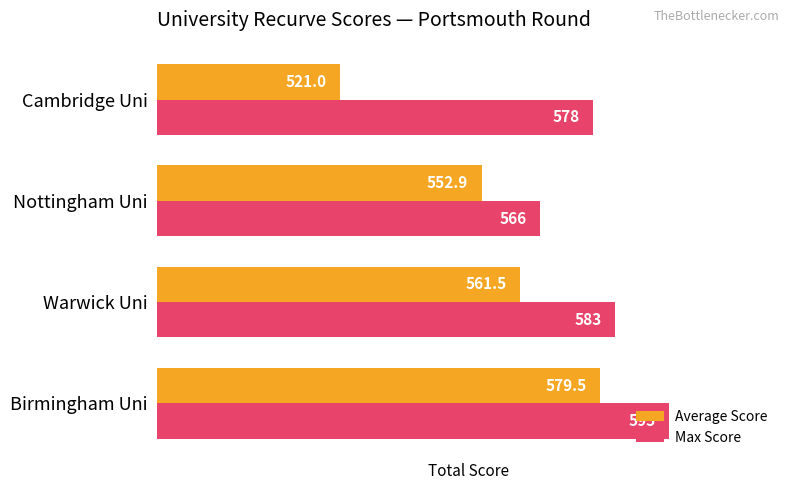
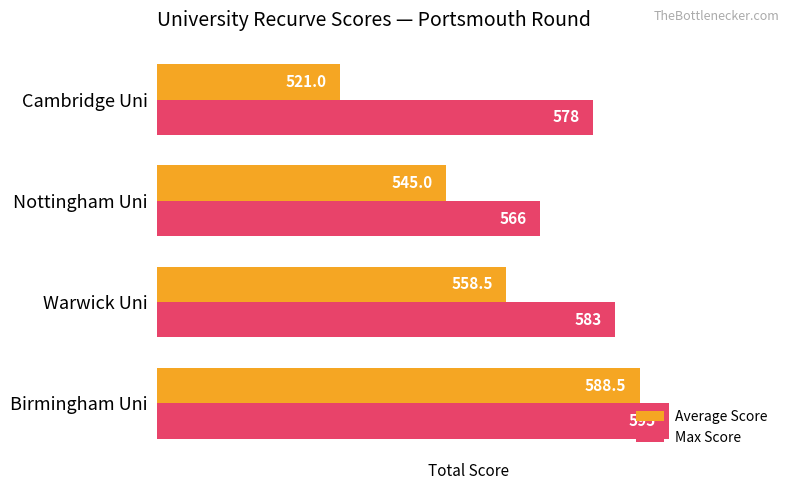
  {
    "Average Score": {
      "Cambridge Uni": 521.0,
-     "Nottingham Uni": 552.9,
-     "Warwick Uni": 561.5,
-     "Birmingham Uni": 579.5
+     "Nottingham Uni": 545.0,
+     "Warwick Uni": 558.5,
+     "Birmingham Uni": 588.5
    },
    "Max Score": {
      "Cambridge Uni": 578,
      "Nottingham Uni": 566,
      "Warwick Uni": 583,
      "Birmingham Uni": 595
    }
  }
